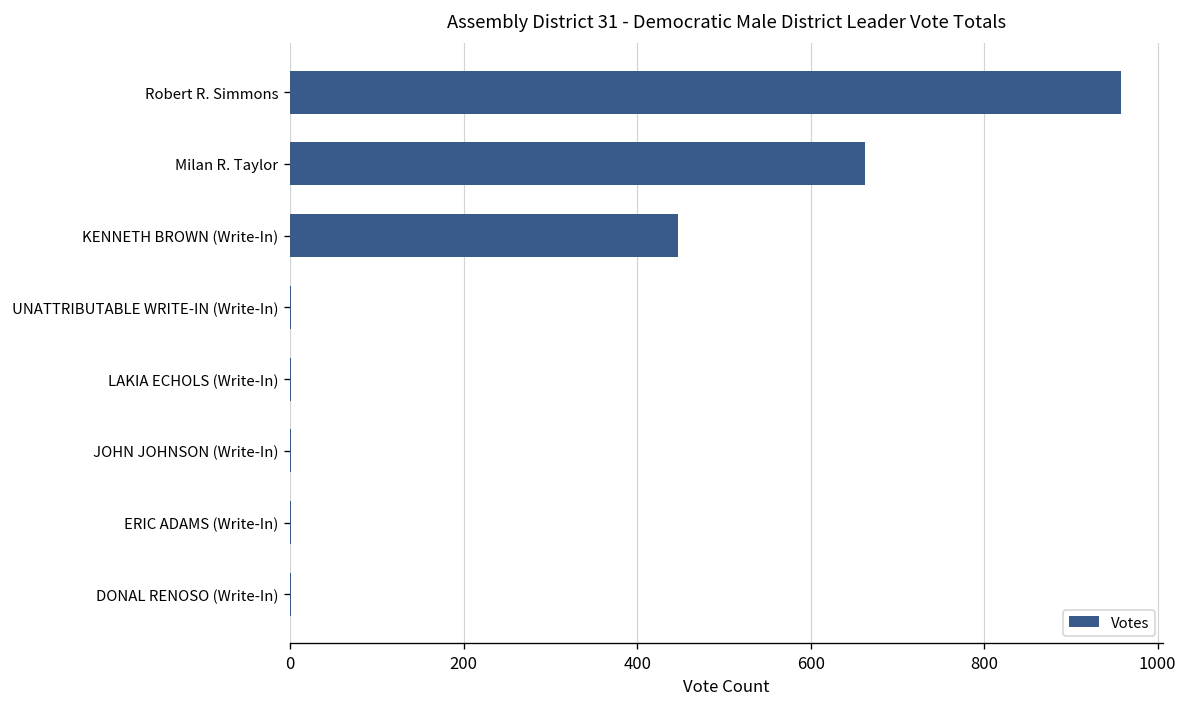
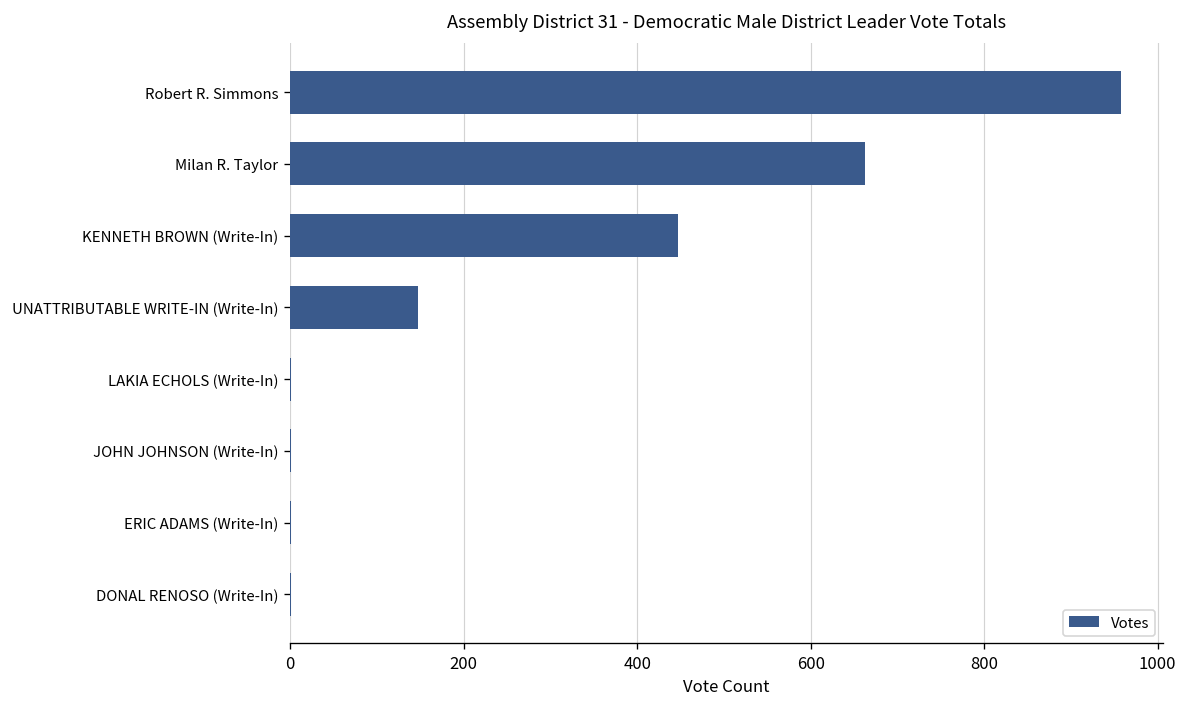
  {
    "Robert R. Simmons": 960,
    "Milan R. Taylor": 660,
    "KENNETH BROWN (Write-In)": 450,
-   "UNATTRIBUTABLE WRITE-IN (Write-In)": 0
+   "UNATTRIBUTABLE WRITE-IN (Write-In)": 150
  }
